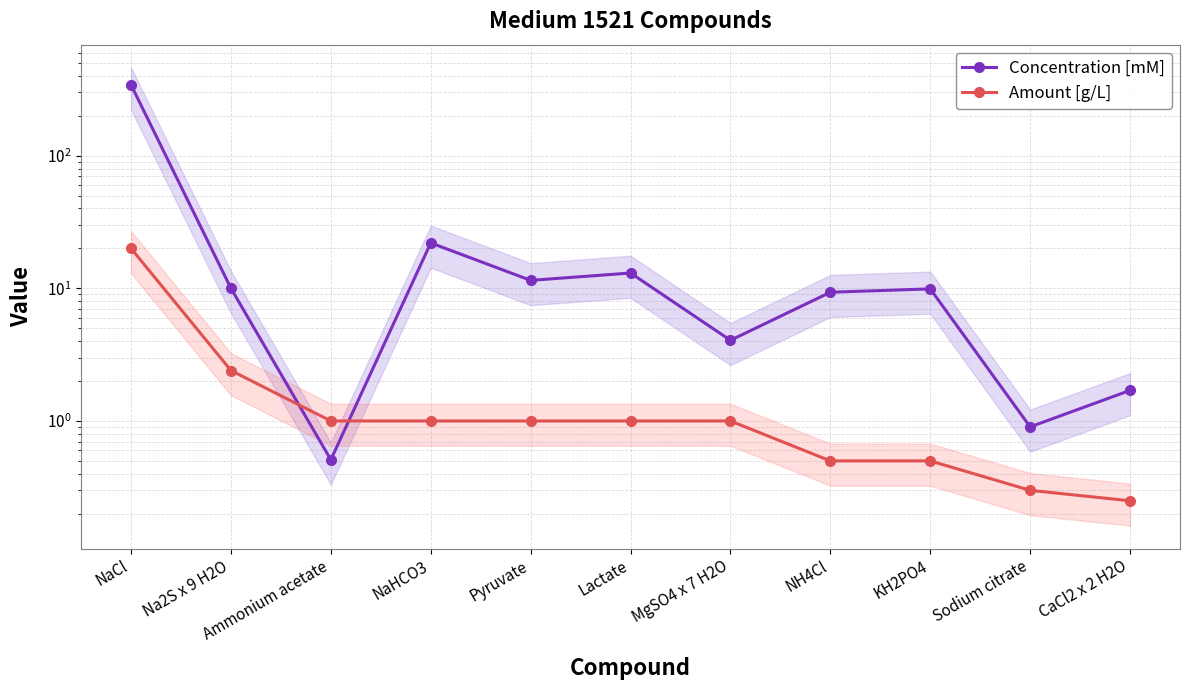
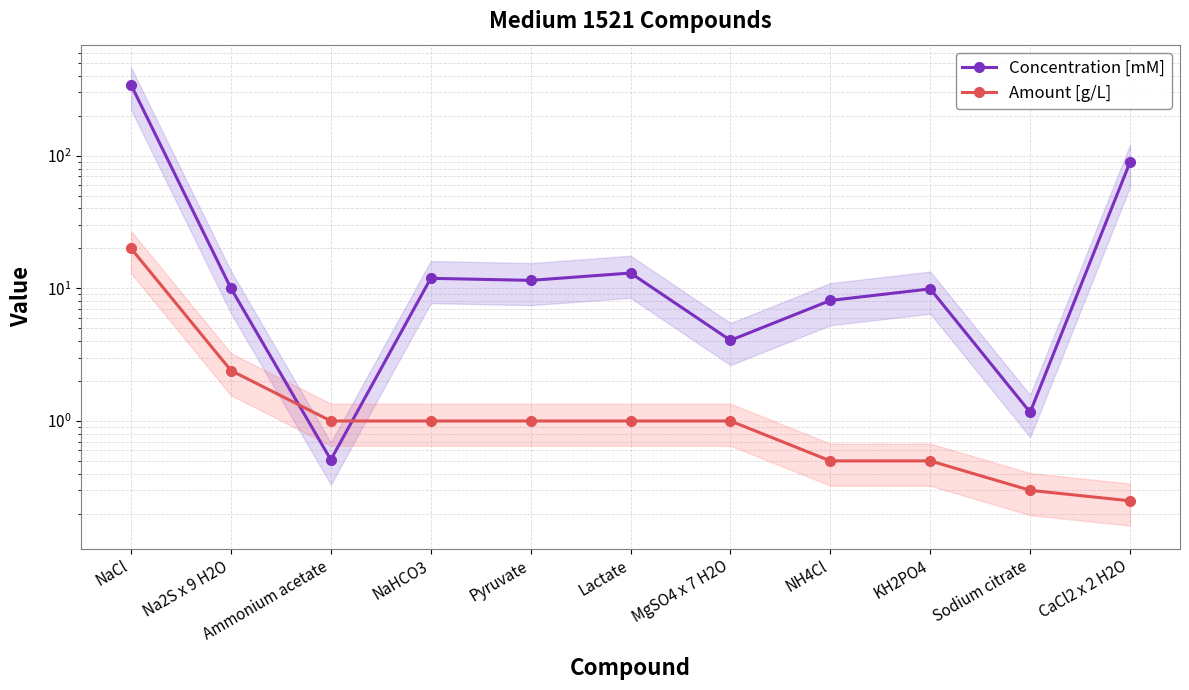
  {
    "Concentration [mM]": {
      "NaCl": 340,
      "Na2S x 9 H2O": 10,
      "Ammonium acetate": 0.5,
-     "NaHCO3": 22,
+     "NaHCO3": 12,
      "Pyruvate": 11,
      "Lactate": 13,
      "MgSO4 x 7 H2O": 4.1,
-     "NH4Cl": 9,
+     "NH4Cl": 8,
      "KH2PO4": 10,
-     "Sodium citrate": 0.9,
-     "CaCl2 x 2 H2O": 1.7
+     "Sodium citrate": 1.2,
+     "CaCl2 x 2 H2O": 90
    }
  }
